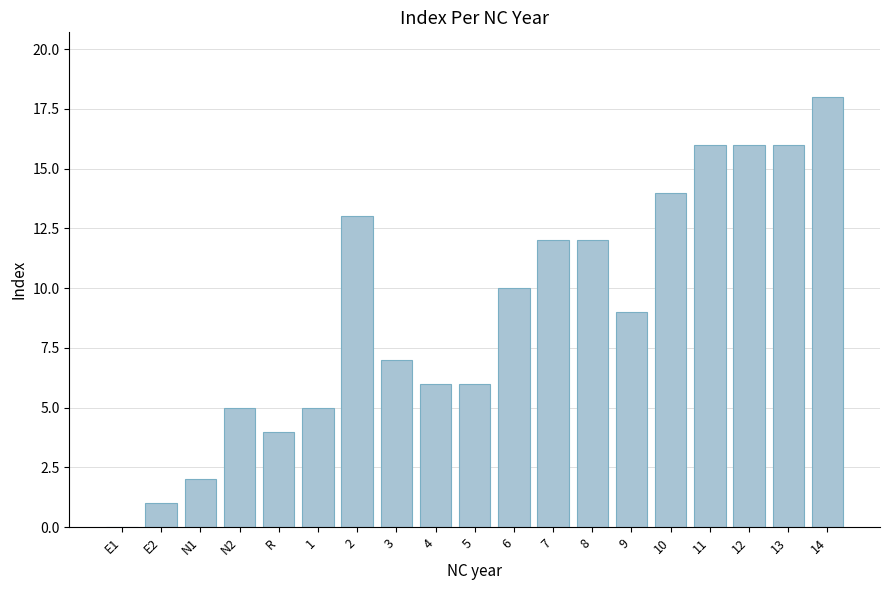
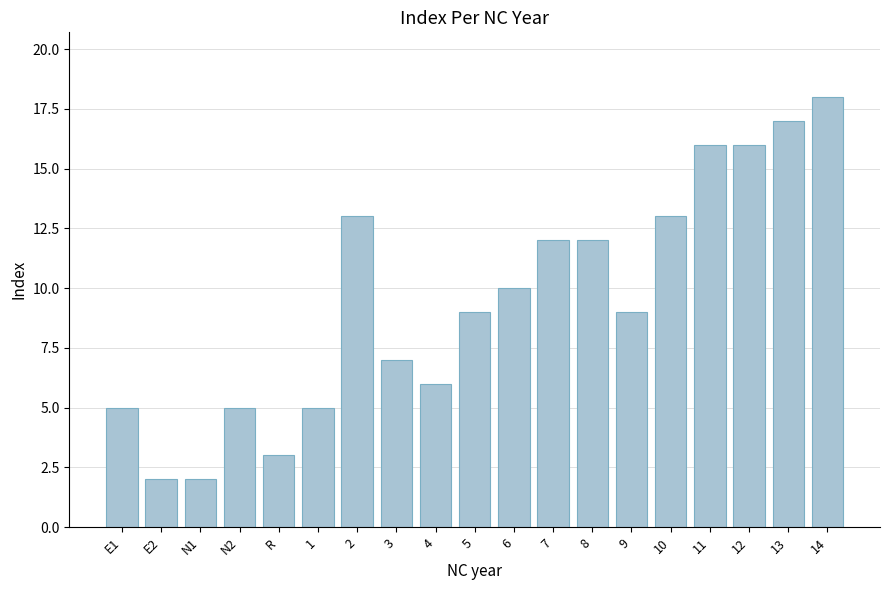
  {
-   "E1": 0,
-   "E2": 1,
+   "E1": 5,
+   "E2": 2,
    "N1": 2,
    "N2": 5,
-   "R": 4,
+   "R": 3,
    "1": 5,
    "2": 13,
    "3": 7,
    "4": 6,
-   "5": 6,
+   "5": 9,
    "6": 10,
    "7": 12,
    "8": 12,
    "9": 9,
-   "10": 14,
+   "10": 13,
    "11": 16,
    "12": 16,
-   "13": 16,
+   "13": 17,
    "14": 18
  }
